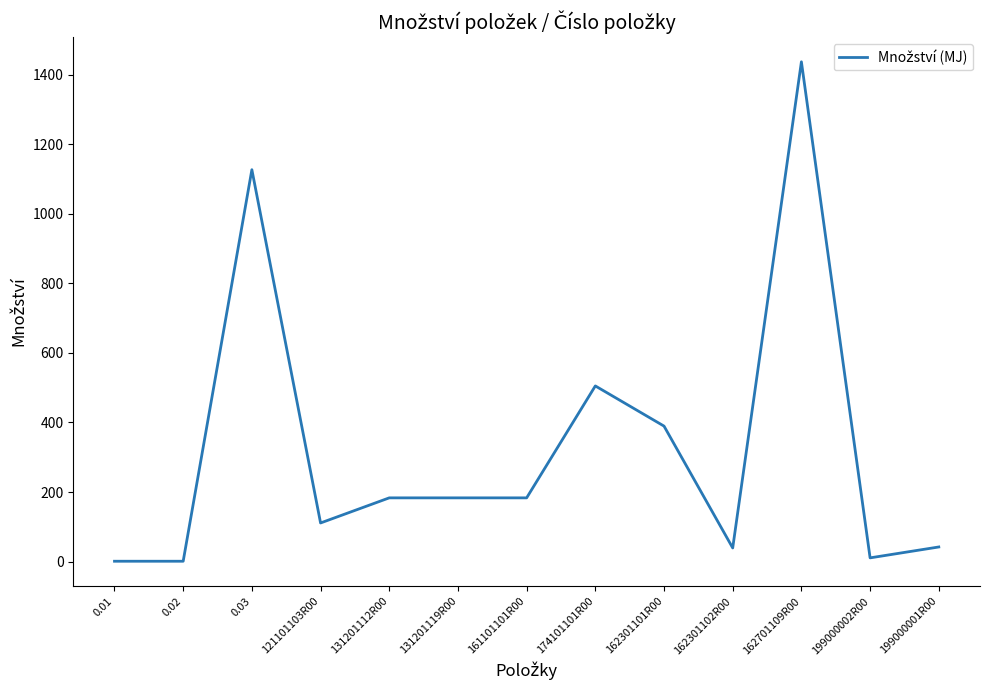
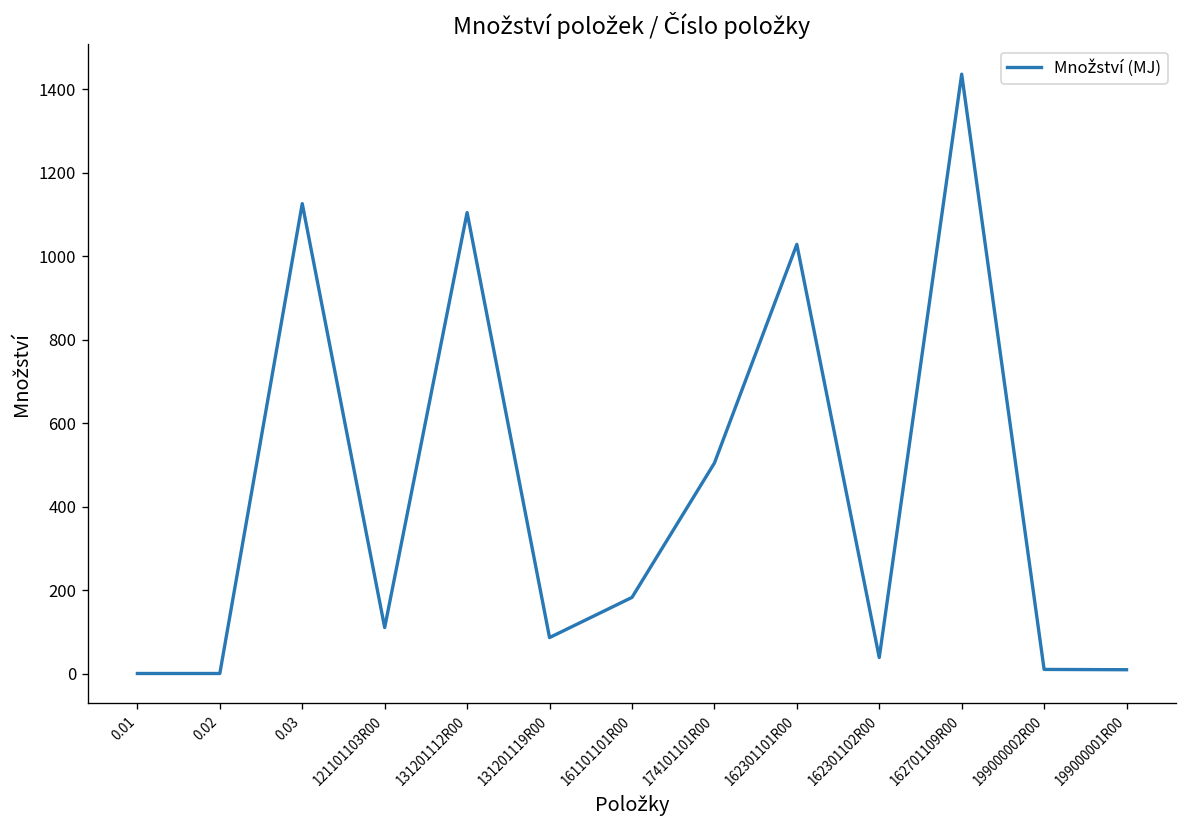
  {
    "0.01": 0,
    "0.02": 0,
    "0.03": 1130,
    "121101103R00": 110,
-   "131201112R00": 180,
-   "131201119R00": 180,
+   "131201112R00": 1100,
+   "131201119R00": 90,
    "161101101R00": 180,
    "174101101R00": 500,
-   "162301101R00": 390,
+   "162301101R00": 1030,
    "162301102R00": 40,
    "162701109R00": 1440,
    "199000002R00": 10,
-   "199000001R00": 40
+   "199000001R00": 10
  }
